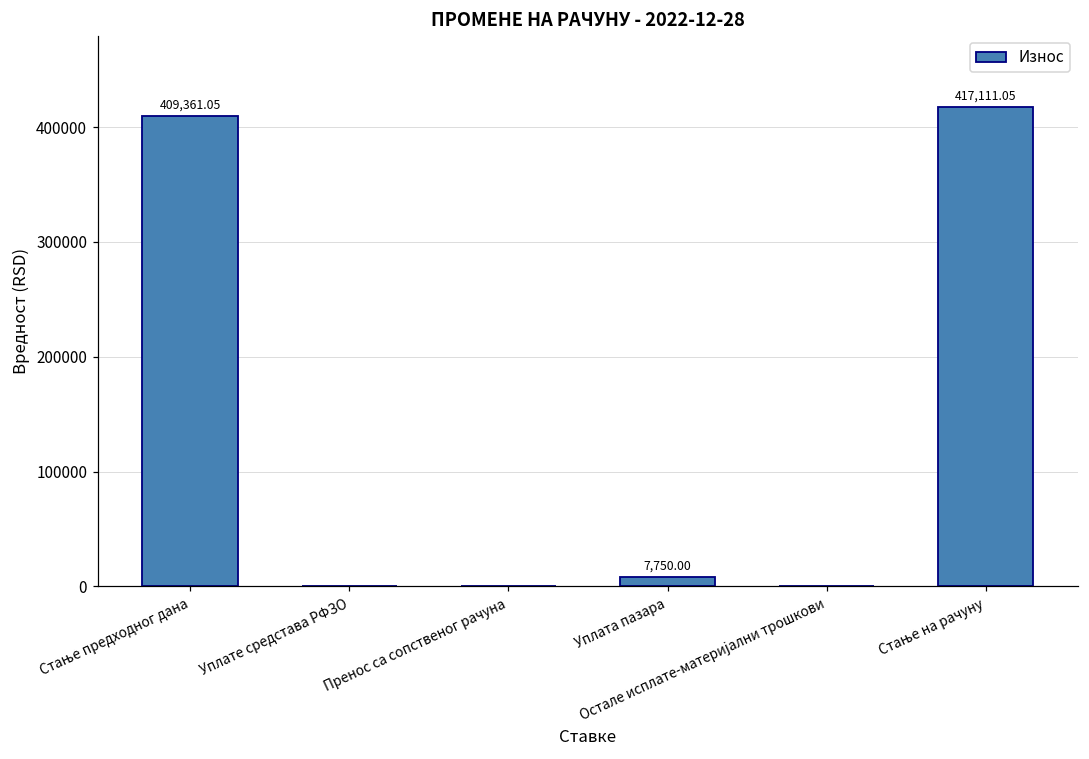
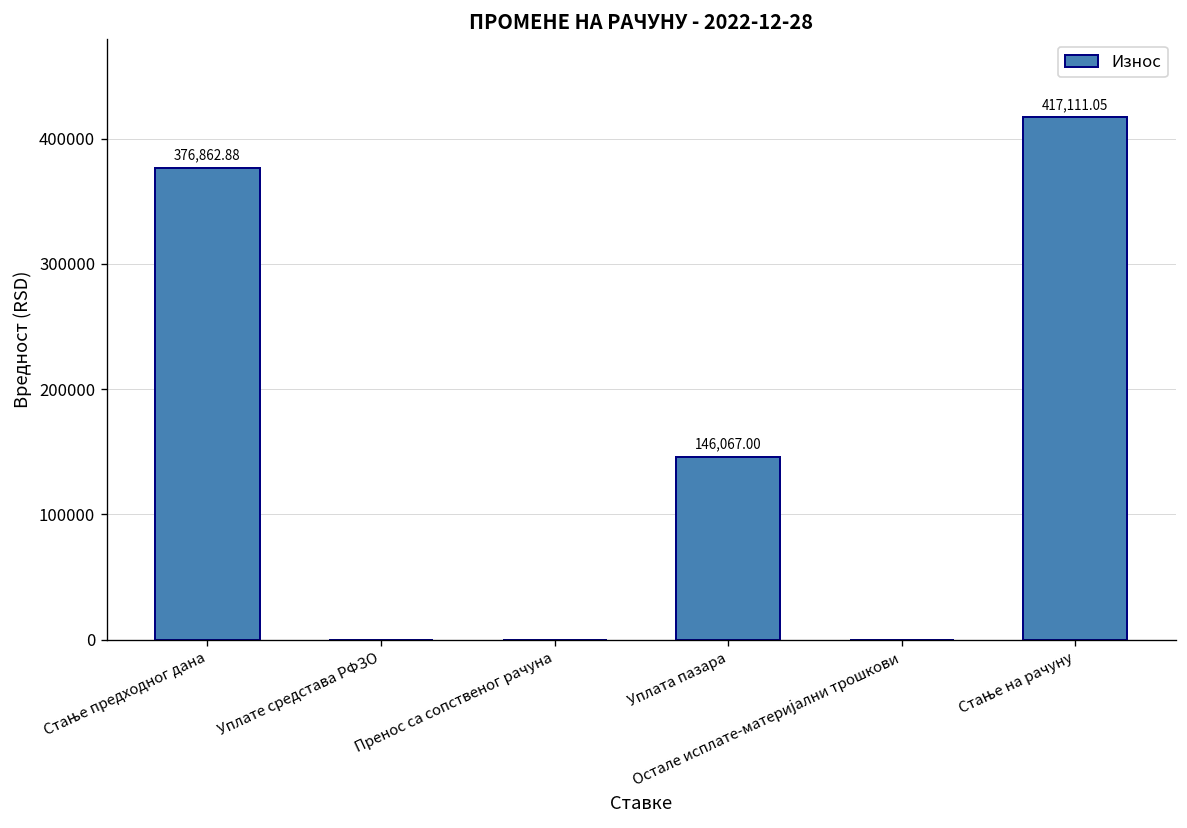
  {
-   "Стање предходног дана": "409,361.05",
-   "Уплата пазара": "7,750.00",
+   "Стање предходног дана": "376,862.88",
+   "Уплата пазара": "146,067.00",
    "Стање на рачуну": "417,111.05"
  }
